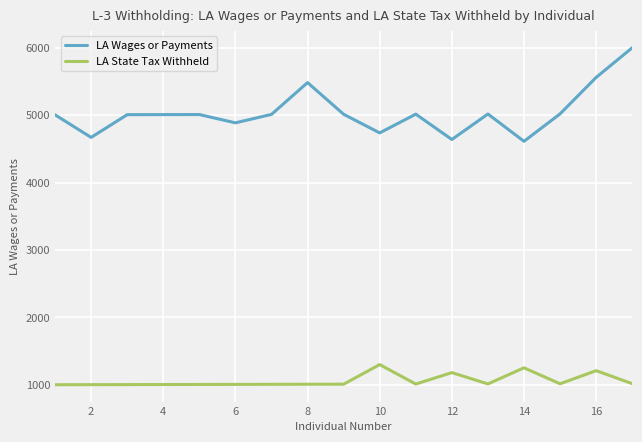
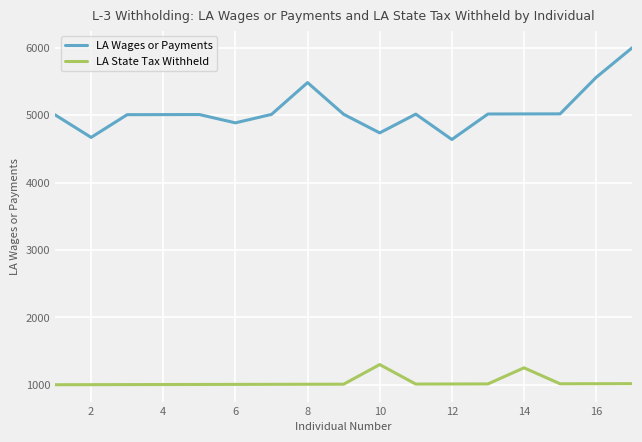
  {
    "LA Wages or Payments": {
      "2": 4700,
      "4": 5000,
      "6": 4900,
      "8": 5500,
      "10": 4700,
      "12": 4600,
-     "14": 4600,
+     "14": 5000,
      "16": 5600
    },
    "LA State Tax Withheld": {
      "2": 1000,
      "4": 1000,
      "6": 1000,
      "8": 1000,
      "10": 1300,
-     "12": 1200,
+     "12": 1000,
      "14": 1300,
-     "16": 1200
+     "16": 1000
    }
  }
